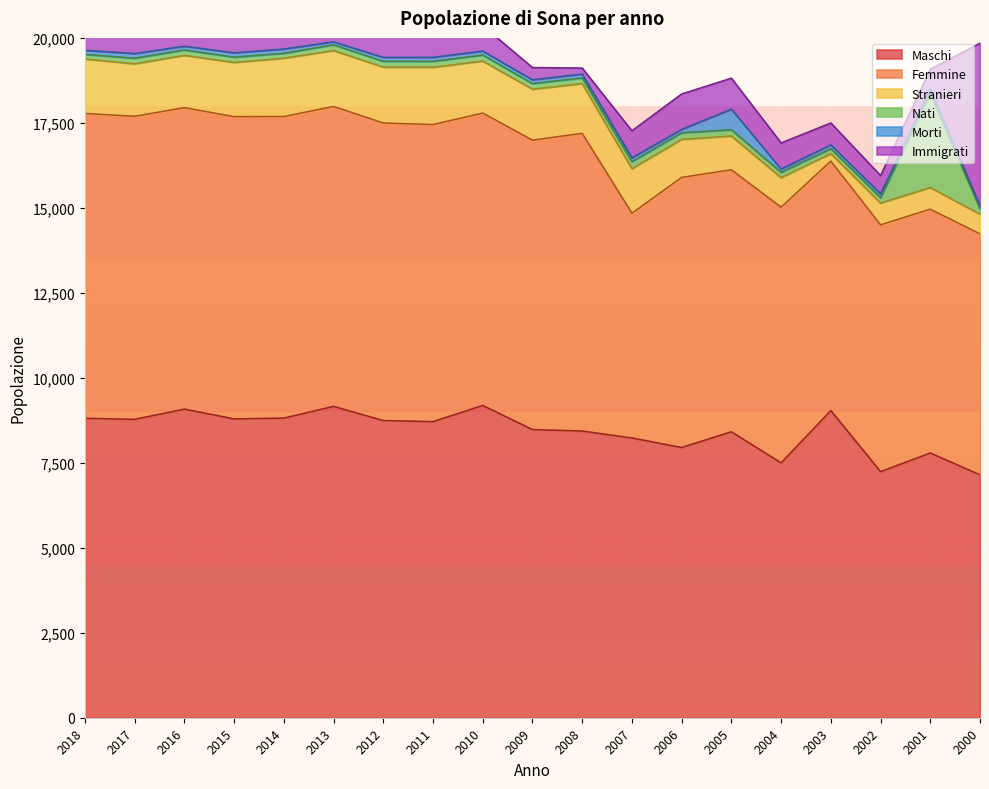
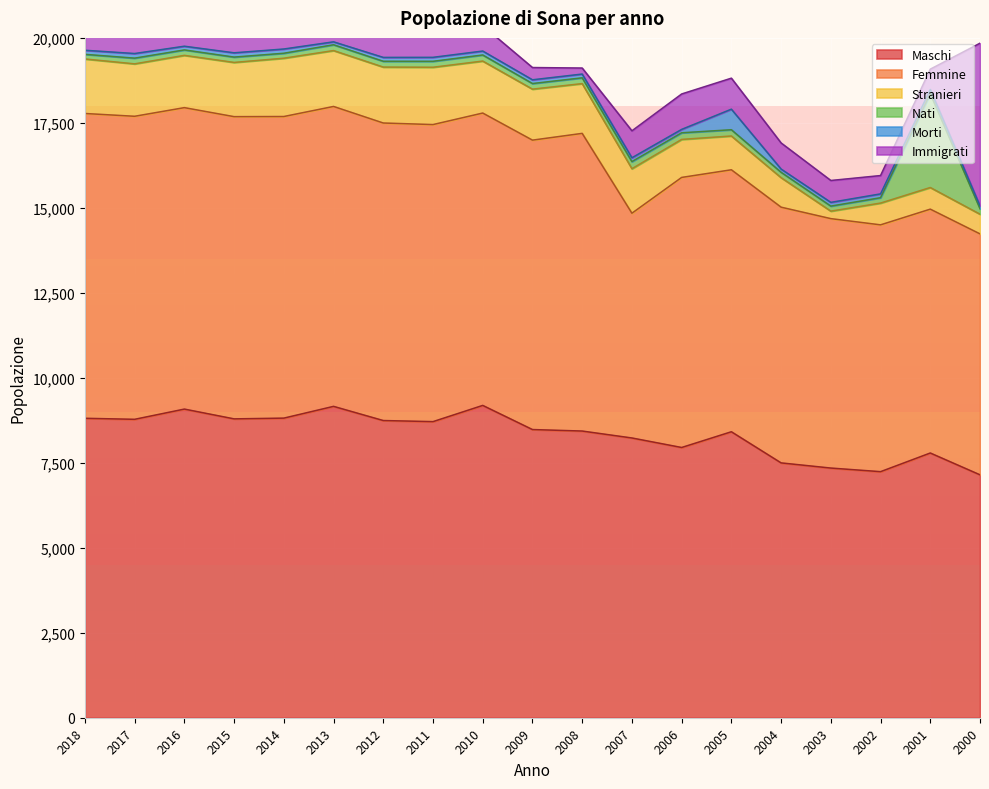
  {
    "Maschi": {
      "2018": "8,800",
      "2017": "8,800",
      "2016": "9,100",
      "2015": "8,800",
      "2014": "8,800",
      "2013": "9,200",
      "2012": "8,700",
      "2011": "8,700",
      "2010": "9,200",
      "2009": "8,500",
      "2008": "8,400",
      "2007": "8,200",
      "2006": "8,000",
      "2005": "8,400",
      "2004": "7,500",
-     "2003": "9,000",
+     "2003": "7,300",
      "2002": "7,200",
      "2001": "7,800",
      "2000": "7,100"
    },
    "Femmine": {
      "2018": "9,000",
      "2017": "8,900",
      "2016": "8,900",
      "2015": "8,900",
      "2014": "8,900",
      "2013": "8,800",
      "2012": "8,800",
      "2011": "8,700",
      "2010": "8,600",
      "2009": "8,500",
      "2008": "8,800",
      "2007": "6,600",
      "2006": "7,900",
      "2005": "7,700",
      "2004": "7,500",
      "2003": "7,300",
      "2002": "7,300",
      "2001": "7,200",
      "2000": "7,100"
    },
    "Stranieri": {
      "2018": "1,600",
      "2017": "1,500",
      "2016": "1,500",
      "2015": "1,600",
      "2014": "1,700",
      "2013": "1,600",
      "2012": "1,600",
      "2011": "1,700",
      "2010": "1,500",
      "2009": "1,500",
      "2008": "1,500",
      "2007": "1,300",
      "2006": "1,100",
      "2005": "1,000",
      "2004": "900",
      "2003": "200",
      "2002": "600",
      "2001": "600",
      "2000": "600"
    },
    "Nati": {
      "2018": "100",
      "2017": "200",
      "2016": "200",
      "2015": "200",
      "2014": "100",
      "2013": "200",
      "2012": "200",
      "2011": "200",
      "2010": "200",
      "2009": "200",
      "2008": "200",
      "2007": "200",
      "2006": "200",
      "2005": "200",
      "2004": "200",
      "2003": "100",
      "2002": "200",
      "2000": "200"
    },
    "Morti": {
      "2018": "100",
      "2017": "100",
      "2016": "100",
      "2015": "100",
      "2014": "100",
      "2013": "100",
      "2012": "100",
      "2011": "100",
      "2010": "100",
      "2009": "100",
      "2008": "100",
      "2007": "100",
      "2006": "100",
      "2005": "600",
      "2004": "100",
      "2003": "100",
      "2002": "100",
      "2000": "100"
    },
    "Immigrati": {
      "2009": "400",
      "2008": "200",
      "2007": "800",
      "2006": "1,000",
      "2005": "900",
      "2004": "800",
      "2003": "600",
      "2002": "500",
      "2000": "4,800"
    }
  }
